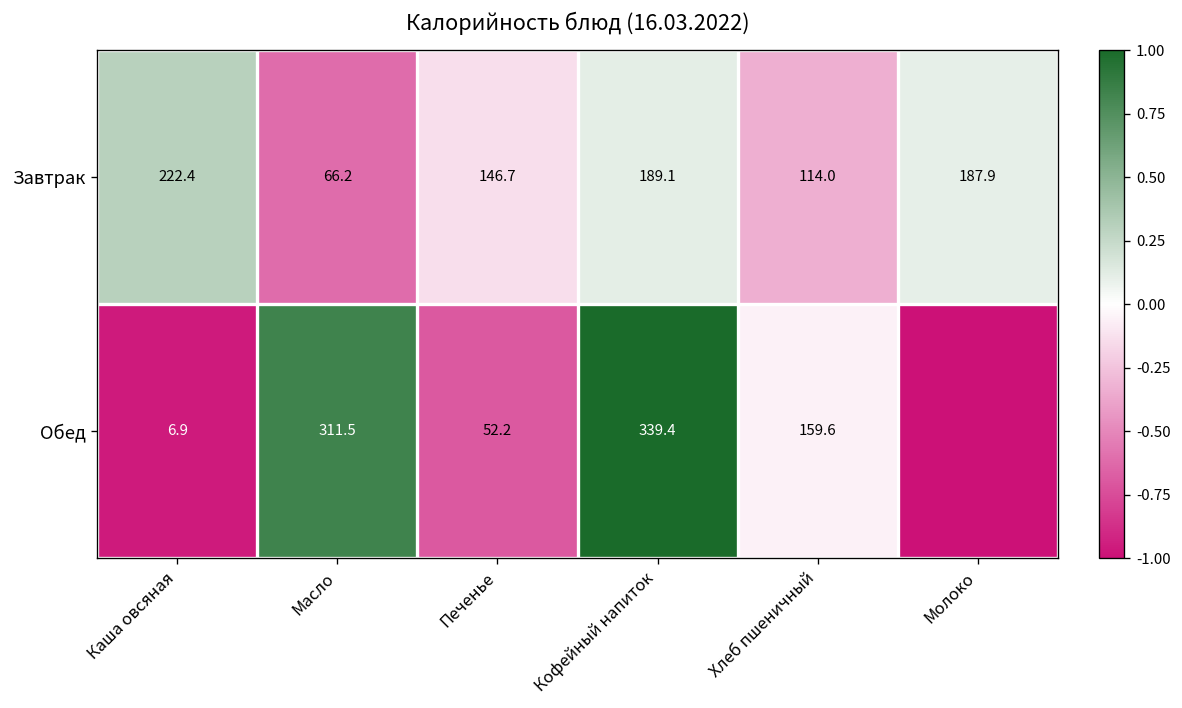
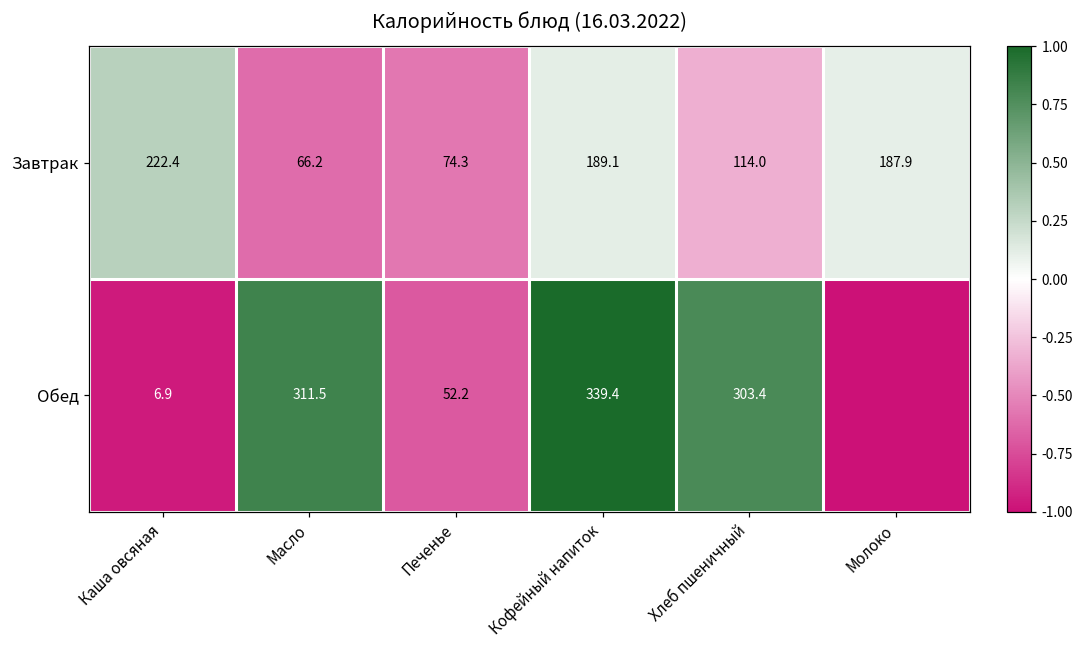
  {
    "Завтрак": {
      "Каша овсяная": 222.4,
      "Масло": 66.2,
-     "Печенье": 146.7,
+     "Печенье": 74.3,
      "Кофейный напиток": 189.1,
      "Хлеб пшеничный": 114.0,
      "Молоко": 187.9
    },
    "Обед": {
      "Каша овсяная": 6.9,
      "Масло": 311.5,
      "Печенье": 52.2,
      "Кофейный напиток": 339.4,
-     "Хлеб пшеничный": 159.6
+     "Хлеб пшеничный": 303.4
    }
  }
